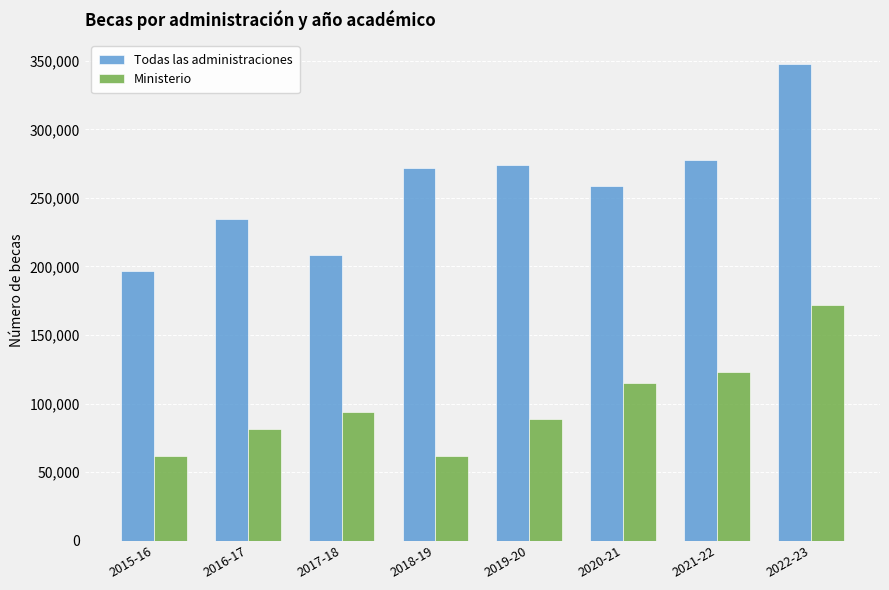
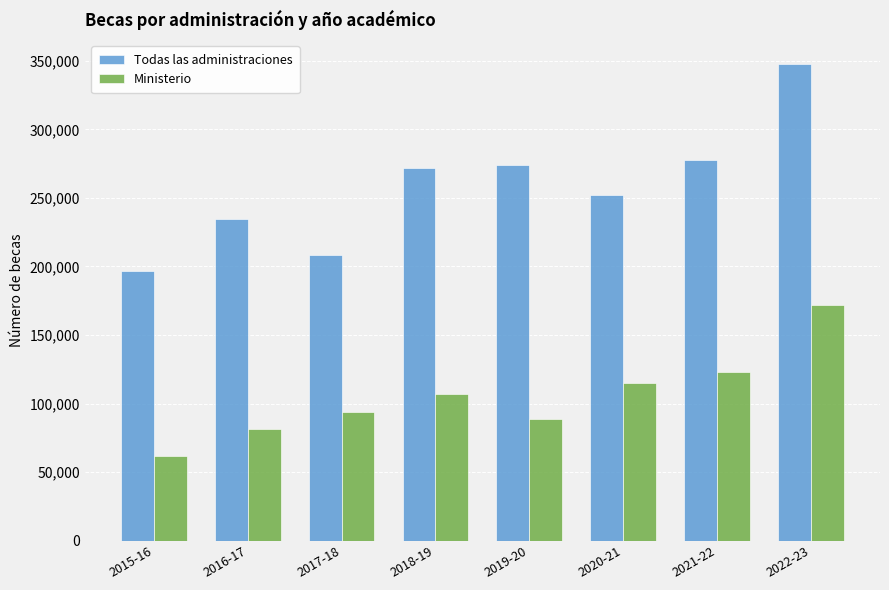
  {
    "Todas las administraciones": {
      "2015-16": "197,000",
      "2016-17": "235,000",
      "2017-18": "208,000",
      "2018-19": "272,000",
      "2019-20": "274,000",
-     "2020-21": "259,000",
+     "2020-21": "252,000",
      "2021-22": "278,000",
      "2022-23": "348,000"
    },
    "Ministerio": {
      "2015-16": "61,000",
      "2016-17": "81,000",
      "2017-18": "94,000",
-     "2018-19": "62,000",
+     "2018-19": "107,000",
      "2019-20": "89,000",
      "2020-21": "115,000",
      "2021-22": "123,000",
      "2022-23": "172,000"
    }
  }
